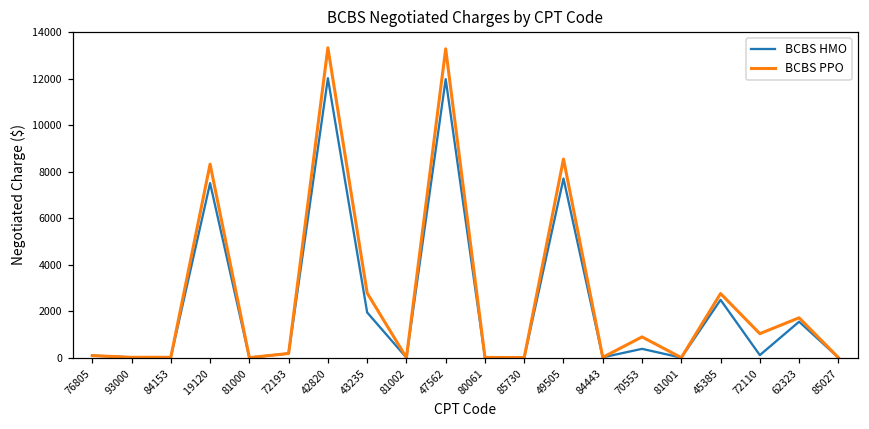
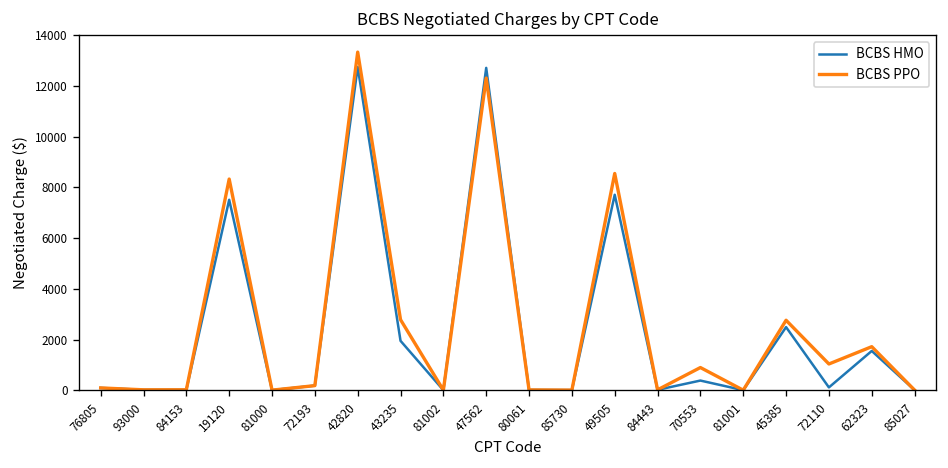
  {
    "BCBS HMO": {
      "19120": 7500,
-     "42820": 12000,
+     "42820": 12800,
      "43235": 1900,
-     "47562": 12000,
+     "47562": 12700,
      "49505": 7700,
      "70553": 400,
      "45385": 2500,
      "72110": 100,
      "62323": 1600
    },
    "BCBS PPO": {
      "19120": 8300,
      "42820": 13300,
      "43235": 2800,
-     "47562": 13300,
+     "47562": 12300,
      "49505": 8600,
      "70553": 900,
      "45385": 2800,
      "72110": 1000,
      "62323": 1700
    }
  }
